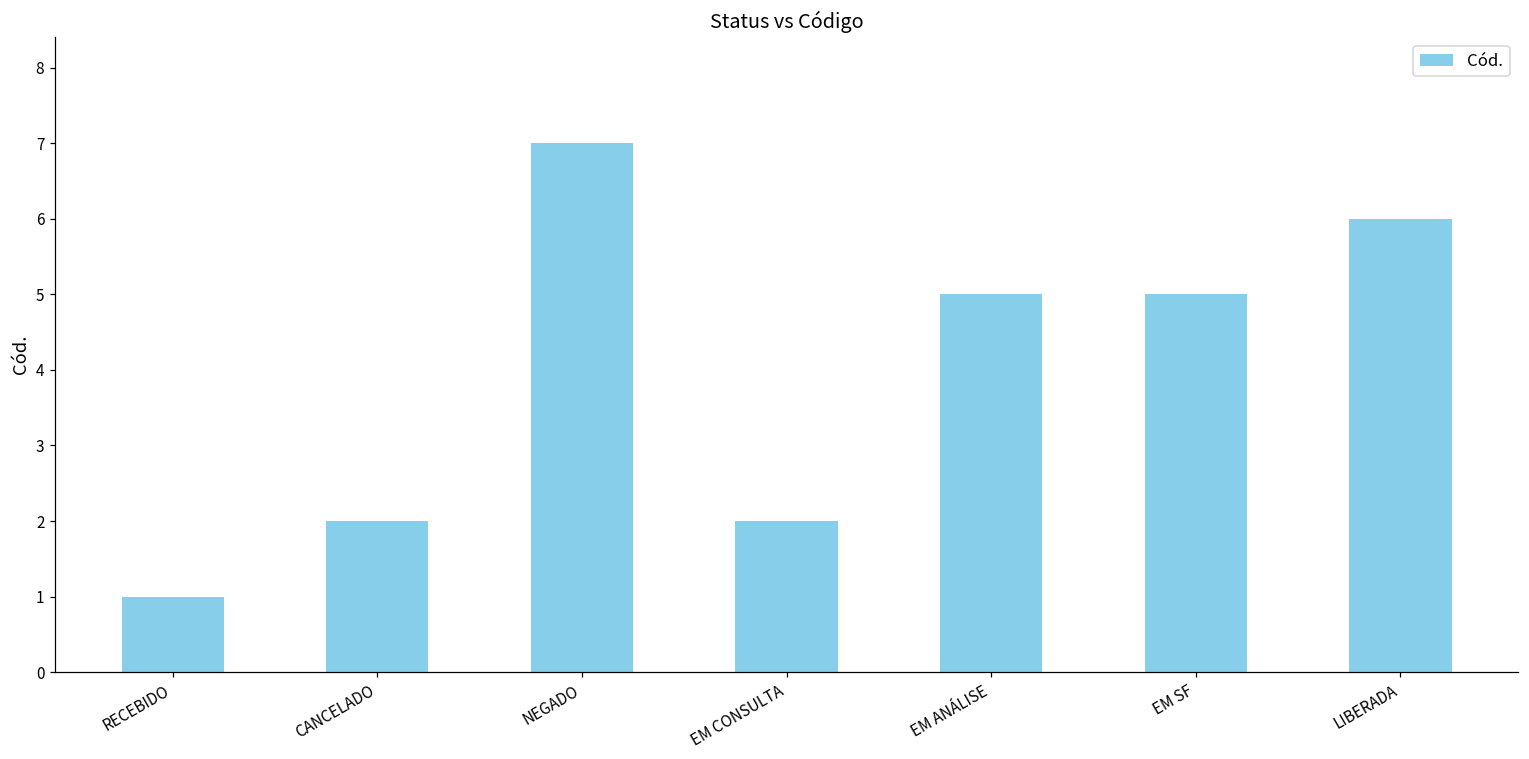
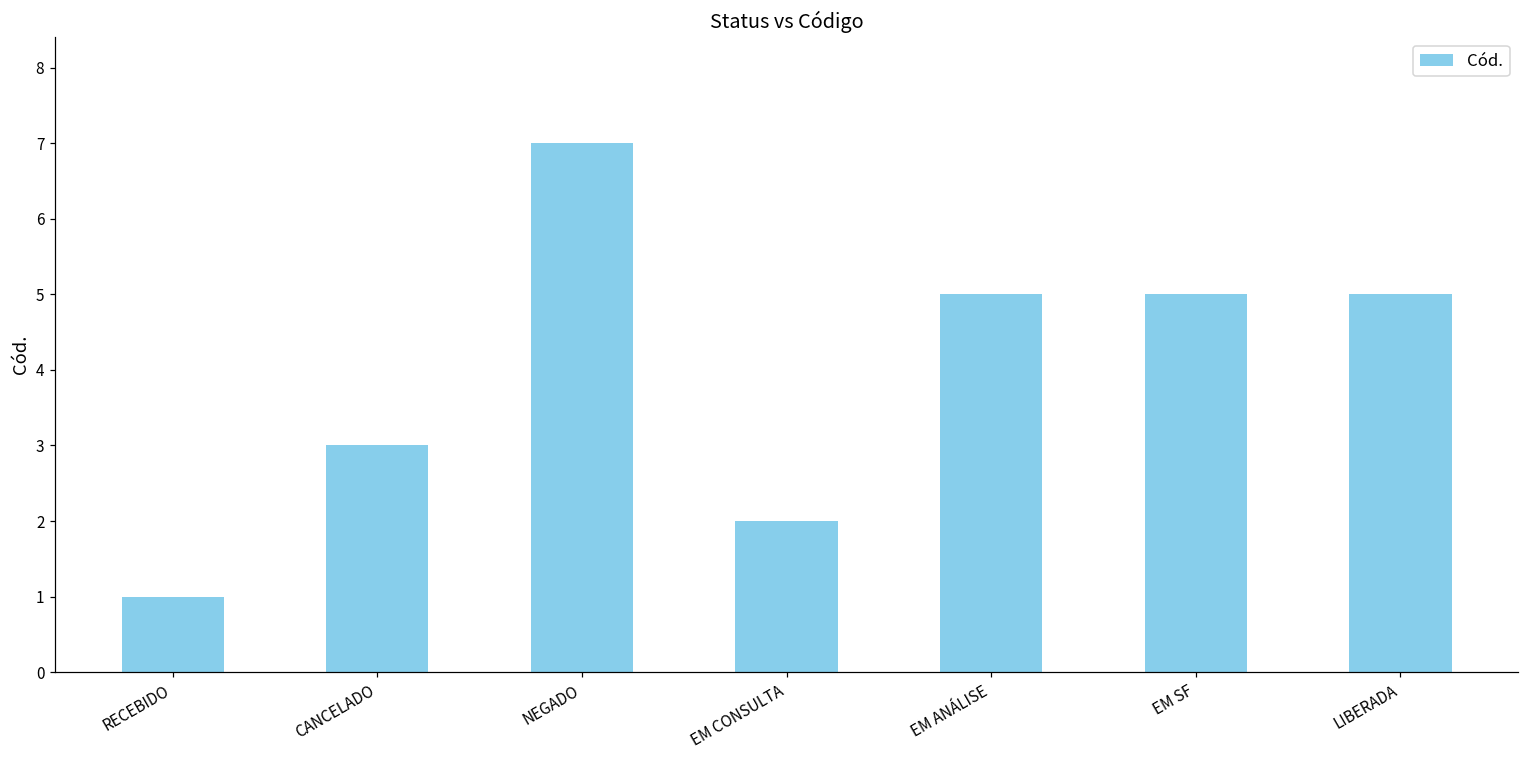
  {
    "RECEBIDO": 1,
-   "CANCELADO": 2,
+   "CANCELADO": 3,
    "NEGADO": 7,
    "EM CONSULTA": 2,
    "EM ANÁLISE": 5,
    "EM SF": 5,
-   "LIBERADA": 6
+   "LIBERADA": 5
  }
